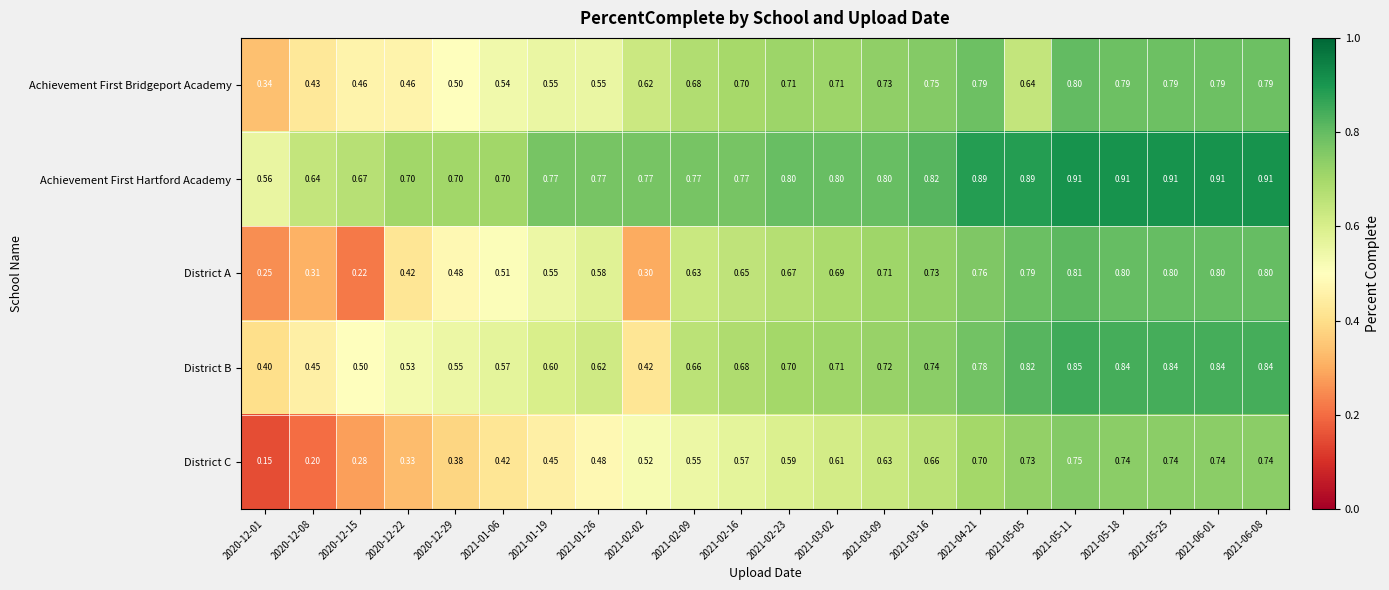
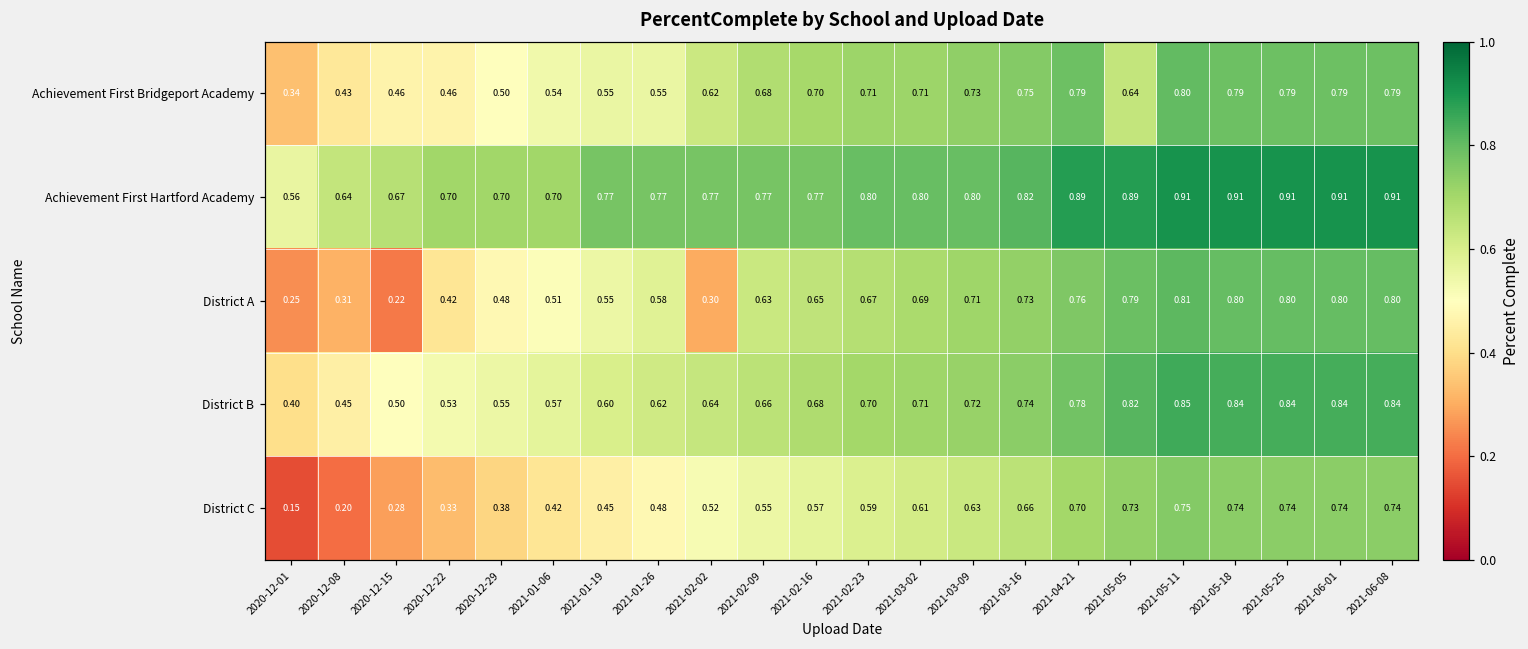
  {
    "Achievement First Bridgeport Academy": {
      "2020-12-01": 0.34,
      "2020-12-08": 0.43,
      "2020-12-15": 0.46,
      "2020-12-22": 0.46,
      "2020-12-29": 0.50,
      "2021-01-06": 0.54,
      "2021-01-19": 0.55,
      "2021-01-26": 0.55,
      "2021-02-02": 0.62,
      "2021-02-09": 0.68,
      "2021-02-16": 0.70,
      "2021-02-23": 0.71,
      "2021-03-02": 0.71,
      "2021-03-09": 0.73,
      "2021-03-16": 0.75,
      "2021-04-21": 0.79,
      "2021-05-05": 0.64,
      "2021-05-11": 0.80,
      "2021-05-18": 0.79,
      "2021-05-25": 0.79,
      "2021-06-01": 0.79,
      "2021-06-08": 0.79
    },
    "Achievement First Hartford Academy": {
      "2020-12-01": 0.56,
      "2020-12-08": 0.64,
      "2020-12-15": 0.67,
      "2020-12-22": 0.70,
      "2020-12-29": 0.70,
      "2021-01-06": 0.70,
      "2021-01-19": 0.77,
      "2021-01-26": 0.77,
      "2021-02-02": 0.77,
      "2021-02-09": 0.77,
      "2021-02-16": 0.77,
      "2021-02-23": 0.80,
      "2021-03-02": 0.80,
      "2021-03-09": 0.80,
      "2021-03-16": 0.82,
      "2021-04-21": 0.89,
      "2021-05-05": 0.89,
      "2021-05-11": 0.91,
      "2021-05-18": 0.91,
      "2021-05-25": 0.91,
      "2021-06-01": 0.91,
      "2021-06-08": 0.91
    },
    "District A": {
      "2020-12-01": 0.25,
      "2020-12-08": 0.31,
      "2020-12-15": 0.22,
      "2020-12-22": 0.42,
      "2020-12-29": 0.48,
      "2021-01-06": 0.51,
      "2021-01-19": 0.55,
      "2021-01-26": 0.58,
      "2021-02-02": 0.30,
      "2021-02-09": 0.63,
      "2021-02-16": 0.65,
      "2021-02-23": 0.67,
      "2021-03-02": 0.69,
      "2021-03-09": 0.71,
      "2021-03-16": 0.73,
      "2021-04-21": 0.76,
      "2021-05-05": 0.79,
      "2021-05-11": 0.81,
      "2021-05-18": 0.80,
      "2021-05-25": 0.80,
      "2021-06-01": 0.80,
      "2021-06-08": 0.80
    },
    "District B": {
      "2020-12-01": 0.40,
      "2020-12-08": 0.45,
      "2020-12-15": 0.50,
      "2020-12-22": 0.53,
      "2020-12-29": 0.55,
      "2021-01-06": 0.57,
      "2021-01-19": 0.60,
      "2021-01-26": 0.62,
-     "2021-02-02": 0.42,
+     "2021-02-02": 0.64,
      "2021-02-09": 0.66,
      "2021-02-16": 0.68,
      "2021-02-23": 0.70,
      "2021-03-02": 0.71,
      "2021-03-09": 0.72,
      "2021-03-16": 0.74,
      "2021-04-21": 0.78,
      "2021-05-05": 0.82,
      "2021-05-11": 0.85,
      "2021-05-18": 0.84,
      "2021-05-25": 0.84,
      "2021-06-01": 0.84,
      "2021-06-08": 0.84
    },
    "District C": {
      "2020-12-01": 0.15,
      "2020-12-08": 0.20,
      "2020-12-15": 0.28,
      "2020-12-22": 0.33,
      "2020-12-29": 0.38,
      "2021-01-06": 0.42,
      "2021-01-19": 0.45,
      "2021-01-26": 0.48,
      "2021-02-02": 0.52,
      "2021-02-09": 0.55,
      "2021-02-16": 0.57,
      "2021-02-23": 0.59,
      "2021-03-02": 0.61,
      "2021-03-09": 0.63,
      "2021-03-16": 0.66,
      "2021-04-21": 0.70,
      "2021-05-05": 0.73,
      "2021-05-11": 0.75,
      "2021-05-18": 0.74,
      "2021-05-25": 0.74,
      "2021-06-01": 0.74,
      "2021-06-08": 0.74
    }
  }
